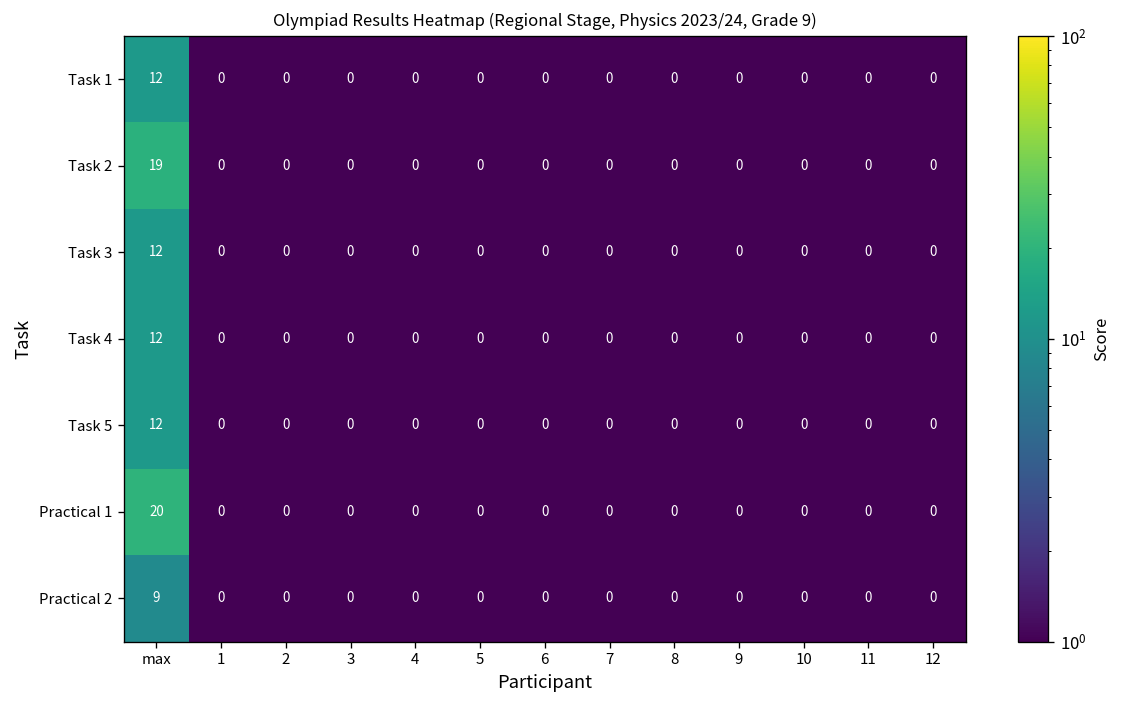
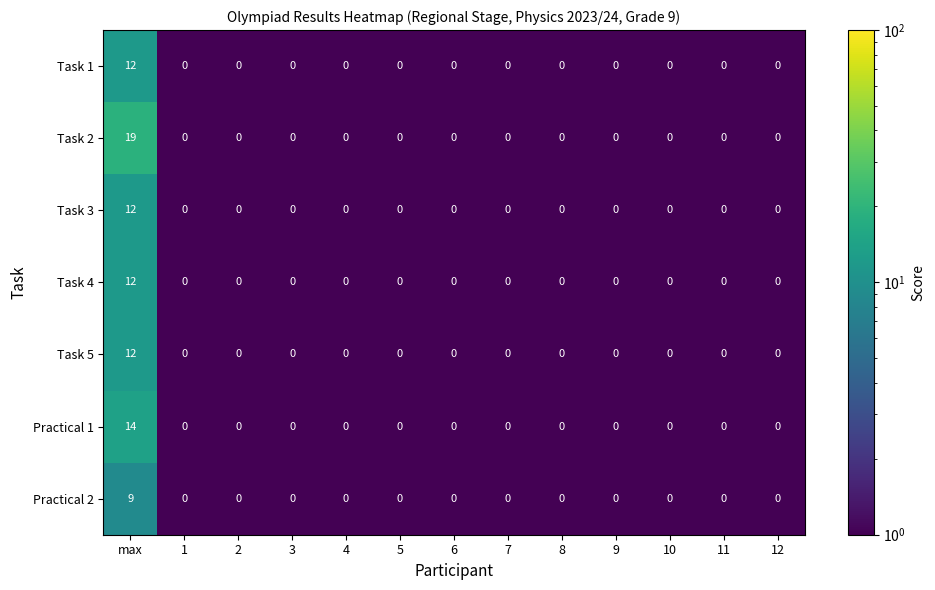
  {
    "Task 1": {
      "max": 12,
      "1": 0,
      "2": 0,
      "3": 0,
      "4": 0,
      "5": 0,
      "6": 0,
      "7": 0,
      "8": 0,
      "9": 0,
      "10": 0,
      "11": 0,
      "12": 0
    },
    "Task 2": {
      "max": 19,
      "1": 0,
      "2": 0,
      "3": 0,
      "4": 0,
      "5": 0,
      "6": 0,
      "7": 0,
      "8": 0,
      "9": 0,
      "10": 0,
      "11": 0,
      "12": 0
    },
    "Task 3": {
      "max": 12,
      "1": 0,
      "2": 0,
      "3": 0,
      "4": 0,
      "5": 0,
      "6": 0,
      "7": 0,
      "8": 0,
      "9": 0,
      "10": 0,
      "11": 0,
      "12": 0
    },
    "Task 4": {
      "max": 12,
      "1": 0,
      "2": 0,
      "3": 0,
      "4": 0,
      "5": 0,
      "6": 0,
      "7": 0,
      "8": 0,
      "9": 0,
      "10": 0,
      "11": 0,
      "12": 0
    },
    "Task 5": {
      "max": 12,
      "1": 0,
      "2": 0,
      "3": 0,
      "4": 0,
      "5": 0,
      "6": 0,
      "7": 0,
      "8": 0,
      "9": 0,
      "10": 0,
      "11": 0,
      "12": 0
    },
    "Practical 1": {
-     "max": 20,
+     "max": 14,
      "1": 0,
      "2": 0,
      "3": 0,
      "4": 0,
      "5": 0,
      "6": 0,
      "7": 0,
      "8": 0,
      "9": 0,
      "10": 0,
      "11": 0,
      "12": 0
    },
    "Practical 2": {
      "max": 9,
      "1": 0,
      "2": 0,
      "3": 0,
      "4": 0,
      "5": 0,
      "6": 0,
      "7": 0,
      "8": 0,
      "9": 0,
      "10": 0,
      "11": 0,
      "12": 0
    }
  }
